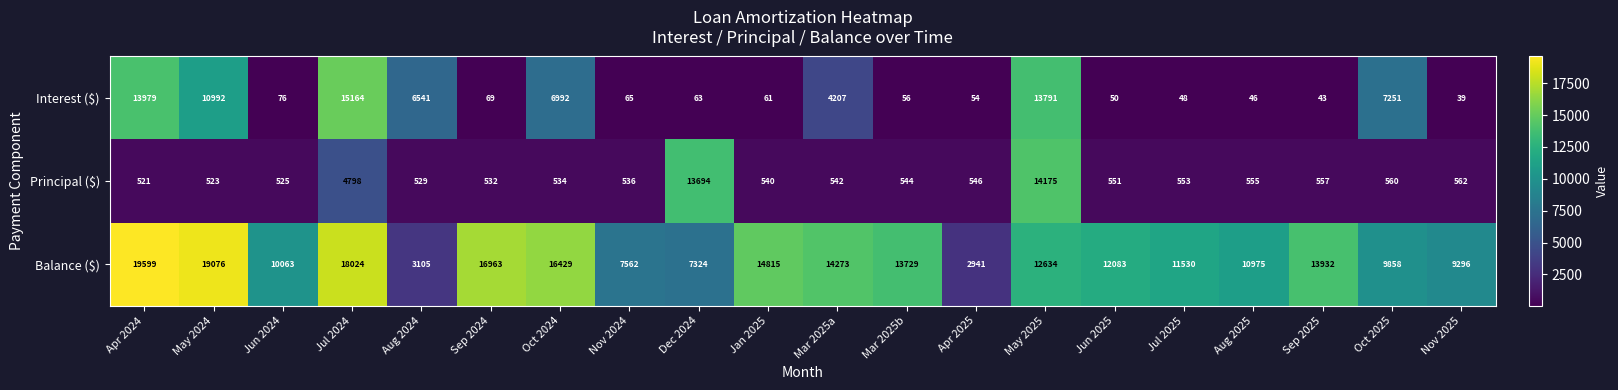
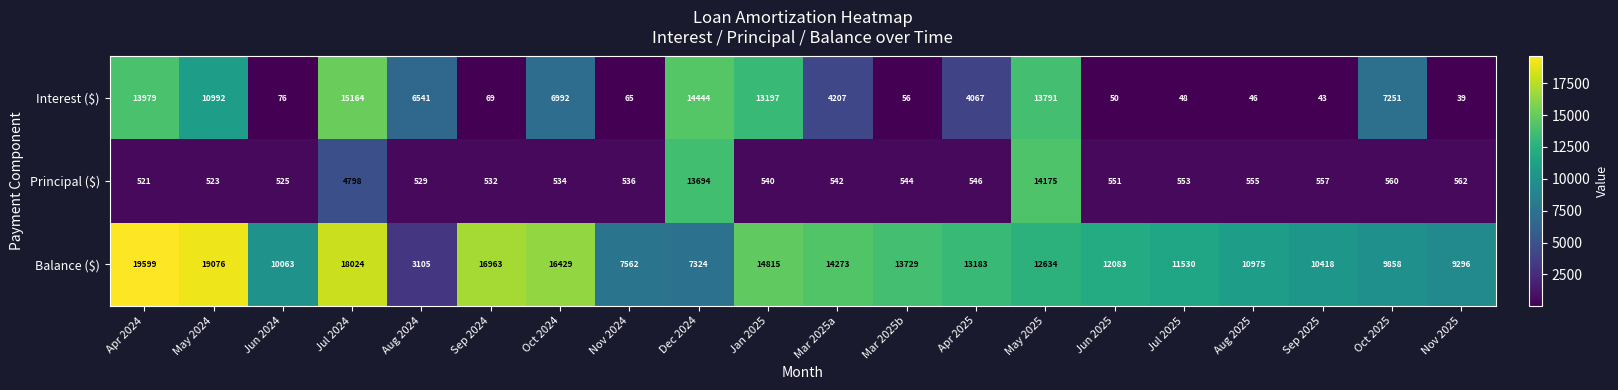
  {
    "Interest ($)": {
      "Apr 2024": 13979,
      "May 2024": 10992,
      "Jun 2024": 76,
      "Jul 2024": 15164,
      "Aug 2024": 6541,
      "Sep 2024": 69,
      "Oct 2024": 6992,
      "Nov 2024": 65,
-     "Dec 2024": 63,
-     "Jan 2025": 61,
+     "Dec 2024": 14444,
+     "Jan 2025": 13197,
      "Mar 2025a": 4207,
      "Mar 2025b": 56,
-     "Apr 2025": 54,
+     "Apr 2025": 4067,
      "May 2025": 13791,
      "Jun 2025": 50,
      "Jul 2025": 48,
      "Aug 2025": 46,
      "Sep 2025": 43,
      "Oct 2025": 7251,
      "Nov 2025": 39
    },
    "Principal ($)": {
      "Apr 2024": 521,
      "May 2024": 523,
      "Jun 2024": 525,
      "Jul 2024": 4798,
      "Aug 2024": 529,
      "Sep 2024": 532,
      "Oct 2024": 534,
      "Nov 2024": 536,
      "Dec 2024": 13694,
      "Jan 2025": 540,
      "Mar 2025a": 542,
      "Mar 2025b": 544,
      "Apr 2025": 546,
      "May 2025": 14175,
      "Jun 2025": 551,
      "Jul 2025": 553,
      "Aug 2025": 555,
      "Sep 2025": 557,
      "Oct 2025": 560,
      "Nov 2025": 562
    },
    "Balance ($)": {
      "Apr 2024": 19599,
      "May 2024": 19076,
      "Jun 2024": 10063,
      "Jul 2024": 18024,
      "Aug 2024": 3105,
      "Sep 2024": 16963,
      "Oct 2024": 16429,
      "Nov 2024": 7562,
      "Dec 2024": 7324,
      "Jan 2025": 14815,
      "Mar 2025a": 14273,
      "Mar 2025b": 13729,
-     "Apr 2025": 2941,
+     "Apr 2025": 13183,
      "May 2025": 12634,
      "Jun 2025": 12083,
      "Jul 2025": 11530,
      "Aug 2025": 10975,
-     "Sep 2025": 13932,
+     "Sep 2025": 10418,
      "Oct 2025": 9858,
      "Nov 2025": 9296
    }
  }
